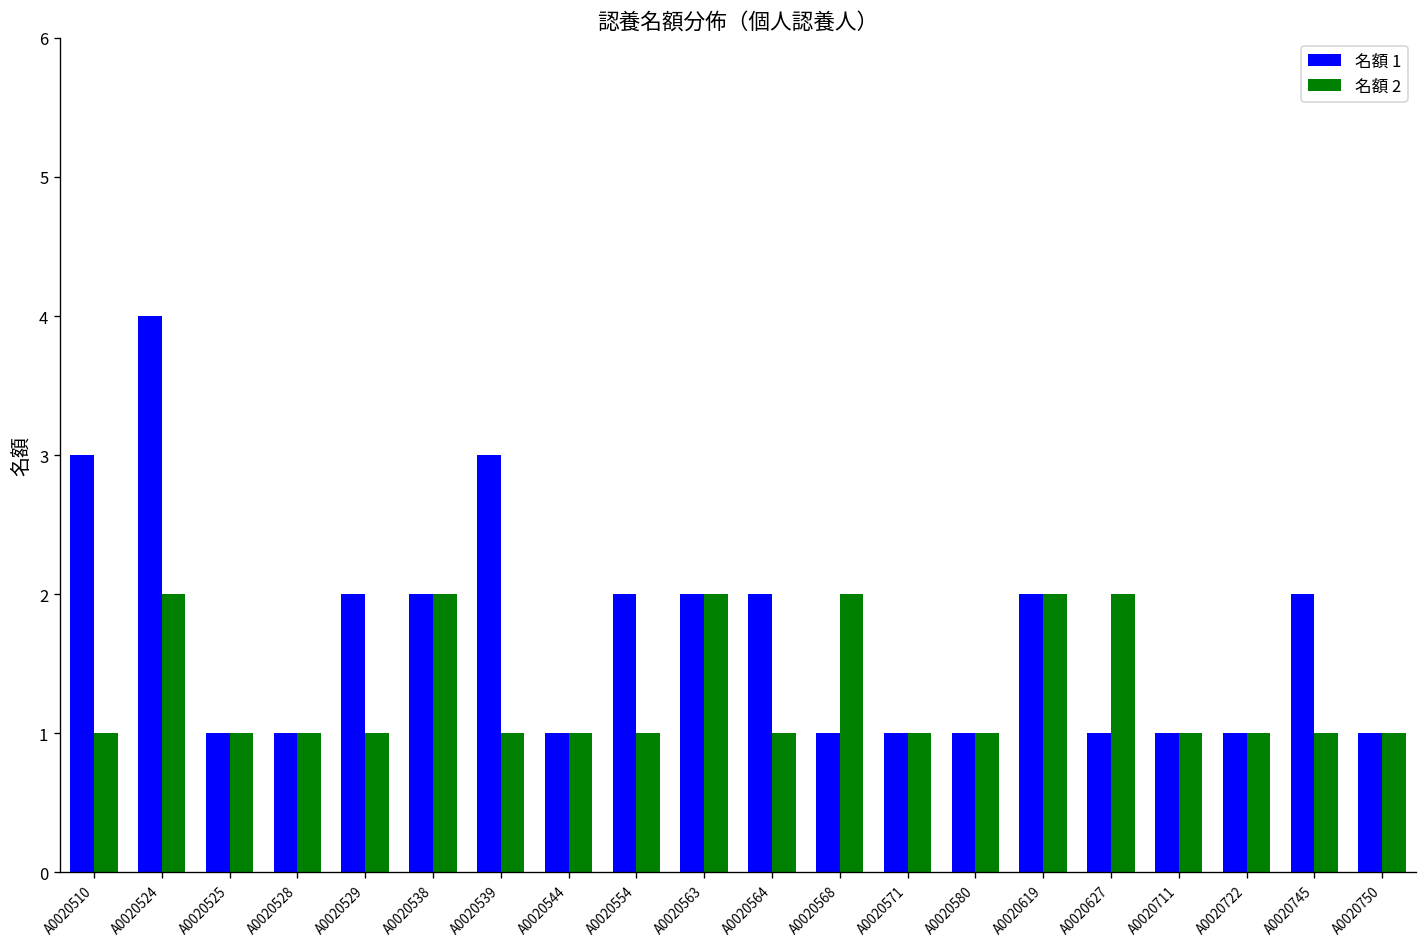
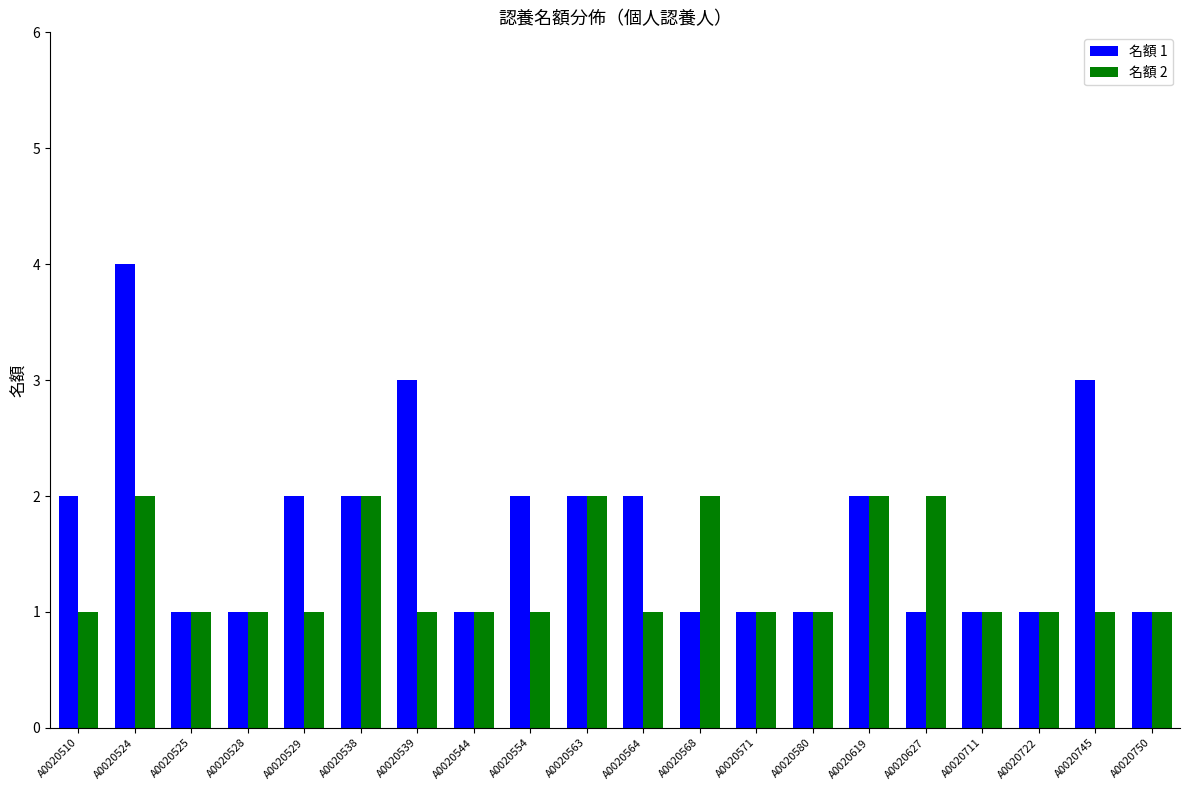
  {
    "名額 1": {
-     "A0020510": 3,
+     "A0020510": 2,
      "A0020524": 4,
      "A0020525": 1,
      "A0020528": 1,
      "A0020529": 2,
      "A0020538": 2,
      "A0020539": 3,
      "A0020544": 1,
      "A0020554": 2,
      "A0020563": 2,
      "A0020564": 2,
      "A0020568": 1,
      "A0020571": 1,
      "A0020580": 1,
      "A0020619": 2,
      "A0020627": 1,
      "A0020711": 1,
      "A0020722": 1,
-     "A0020745": 2,
+     "A0020745": 3,
      "A0020750": 1
    },
    "名額 2": {
      "A0020510": 1,
      "A0020524": 2,
      "A0020525": 1,
      "A0020528": 1,
      "A0020529": 1,
      "A0020538": 2,
      "A0020539": 1,
      "A0020544": 1,
      "A0020554": 1,
      "A0020563": 2,
      "A0020564": 1,
      "A0020568": 2,
      "A0020571": 1,
      "A0020580": 1,
      "A0020619": 2,
      "A0020627": 2,
      "A0020711": 1,
      "A0020722": 1,
      "A0020745": 1,
      "A0020750": 1
    }
  }
